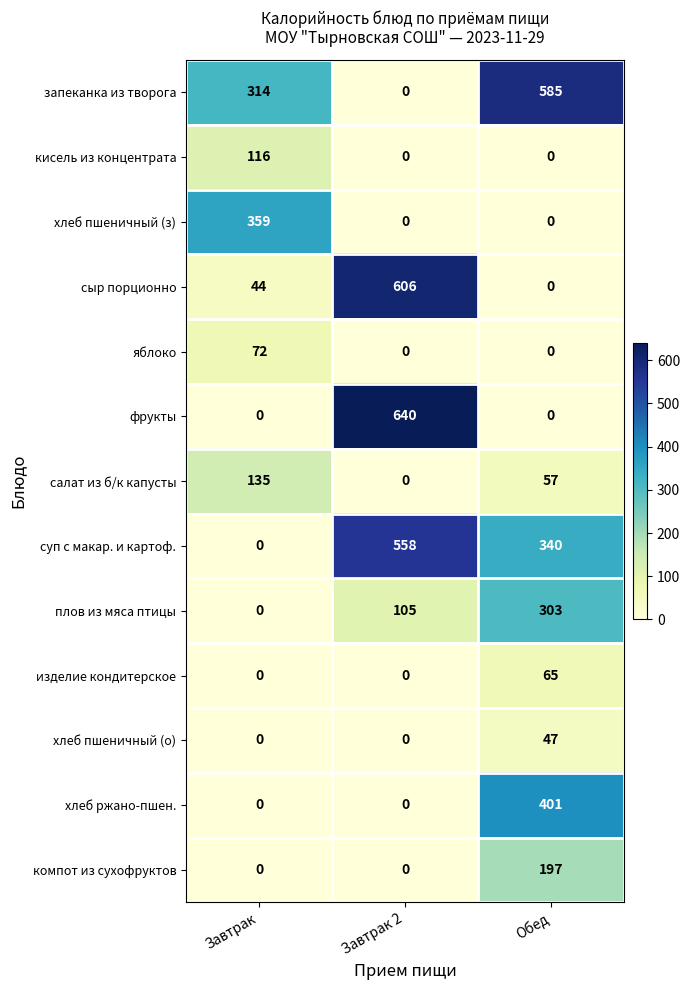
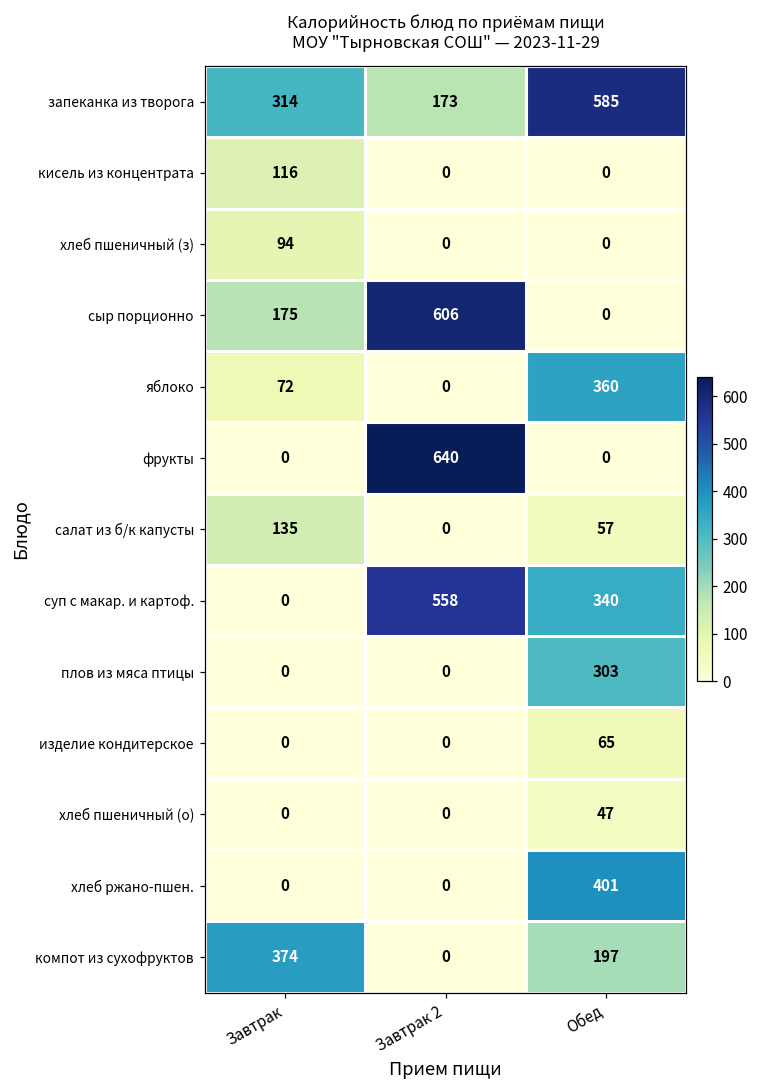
  {
    "запеканка из творога": {
      "Завтрак": 314,
-     "Завтрак 2": 0,
+     "Завтрак 2": 173,
      "Обед": 585
    },
    "кисель из концентрата": {
      "Завтрак": 116,
      "Завтрак 2": 0,
      "Обед": 0
    },
    "хлеб пшеничный (з)": {
-     "Завтрак": 359,
+     "Завтрак": 94,
      "Завтрак 2": 0,
      "Обед": 0
    },
    "сыр порционно": {
-     "Завтрак": 44,
+     "Завтрак": 175,
      "Завтрак 2": 606,
      "Обед": 0
    },
    "яблоко": {
      "Завтрак": 72,
      "Завтрак 2": 0,
-     "Обед": 0
+     "Обед": 360
    },
    "фрукты": {
      "Завтрак": 0,
      "Завтрак 2": 640,
      "Обед": 0
    },
    "салат из б/к капусты": {
      "Завтрак": 135,
      "Завтрак 2": 0,
      "Обед": 57
    },
    "суп с макар. и картоф.": {
      "Завтрак": 0,
      "Завтрак 2": 558,
      "Обед": 340
    },
    "плов из мяса птицы": {
      "Завтрак": 0,
-     "Завтрак 2": 105,
+     "Завтрак 2": 0,
      "Обед": 303
    },
    "изделие кондитерское": {
      "Завтрак": 0,
      "Завтрак 2": 0,
      "Обед": 65
    },
    "хлеб пшеничный (о)": {
      "Завтрак": 0,
      "Завтрак 2": 0,
      "Обед": 47
    },
    "хлеб ржано-пшен.": {
      "Завтрак": 0,
      "Завтрак 2": 0,
      "Обед": 401
    },
    "компот из сухофруктов": {
-     "Завтрак": 0,
+     "Завтрак": 374,
      "Завтрак 2": 0,
      "Обед": 197
    }
  }
